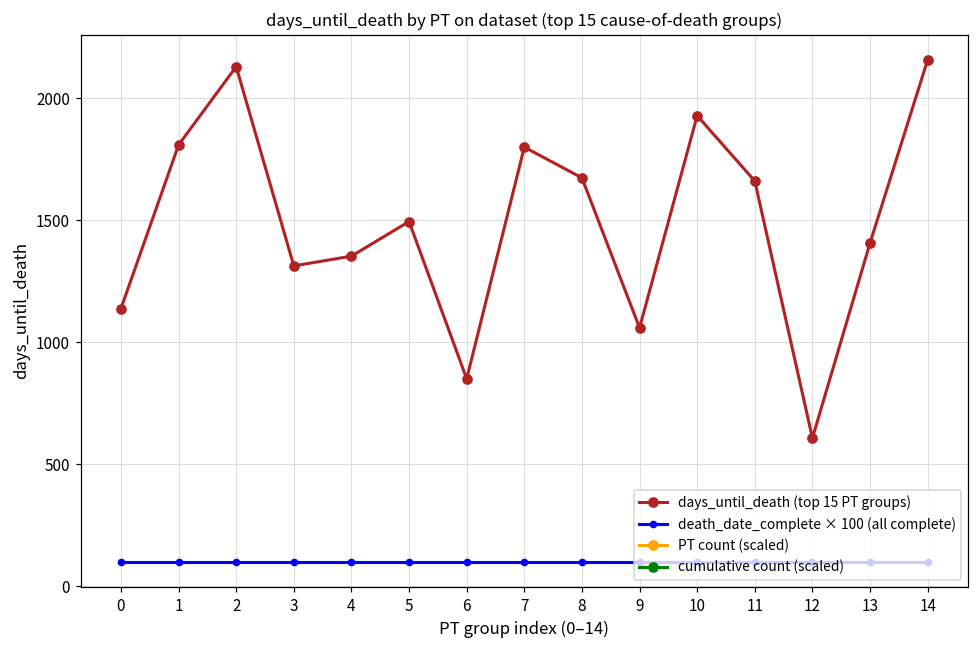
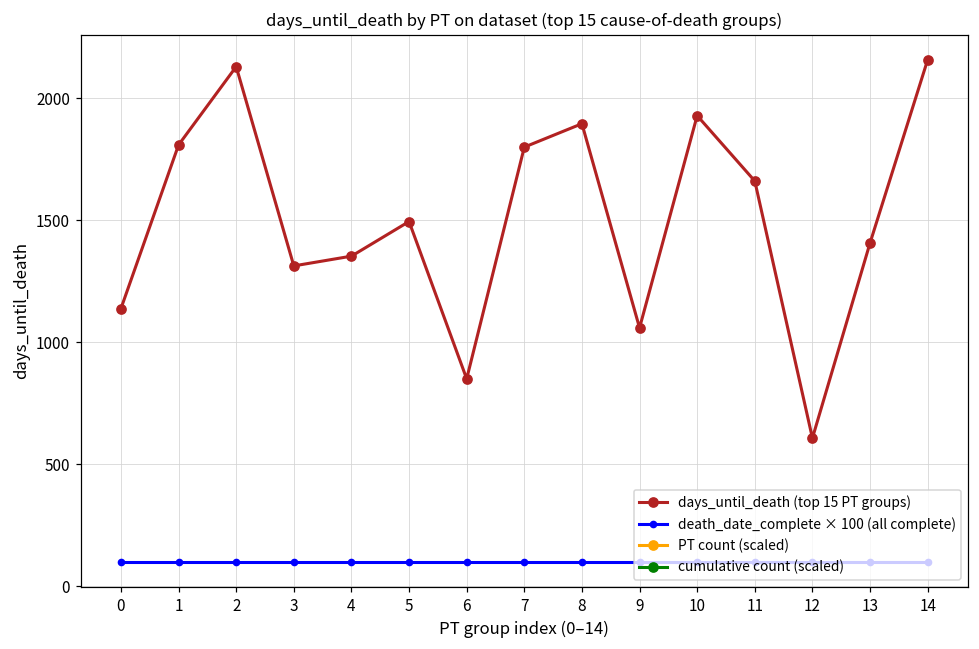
  {
    "days_until_death (top 15 PT groups)": {
      "0": 1140,
      "1": 1810,
      "2": 2130,
      "3": 1310,
      "4": 1350,
      "5": 1500,
      "6": 850,
      "7": 1800,
-     "8": 1670,
+     "8": 1900,
      "9": 1060,
      "10": 1930,
      "11": 1660,
      "12": 610,
      "13": 1410,
      "14": 2160
    },
    "death_date_complete × 100 (all complete)": {
      "0": 100,
      "1": 100,
      "2": 100,
      "3": 100,
      "4": 100,
      "5": 100,
      "6": 100,
      "7": 100,
      "8": 100
    }
  }
